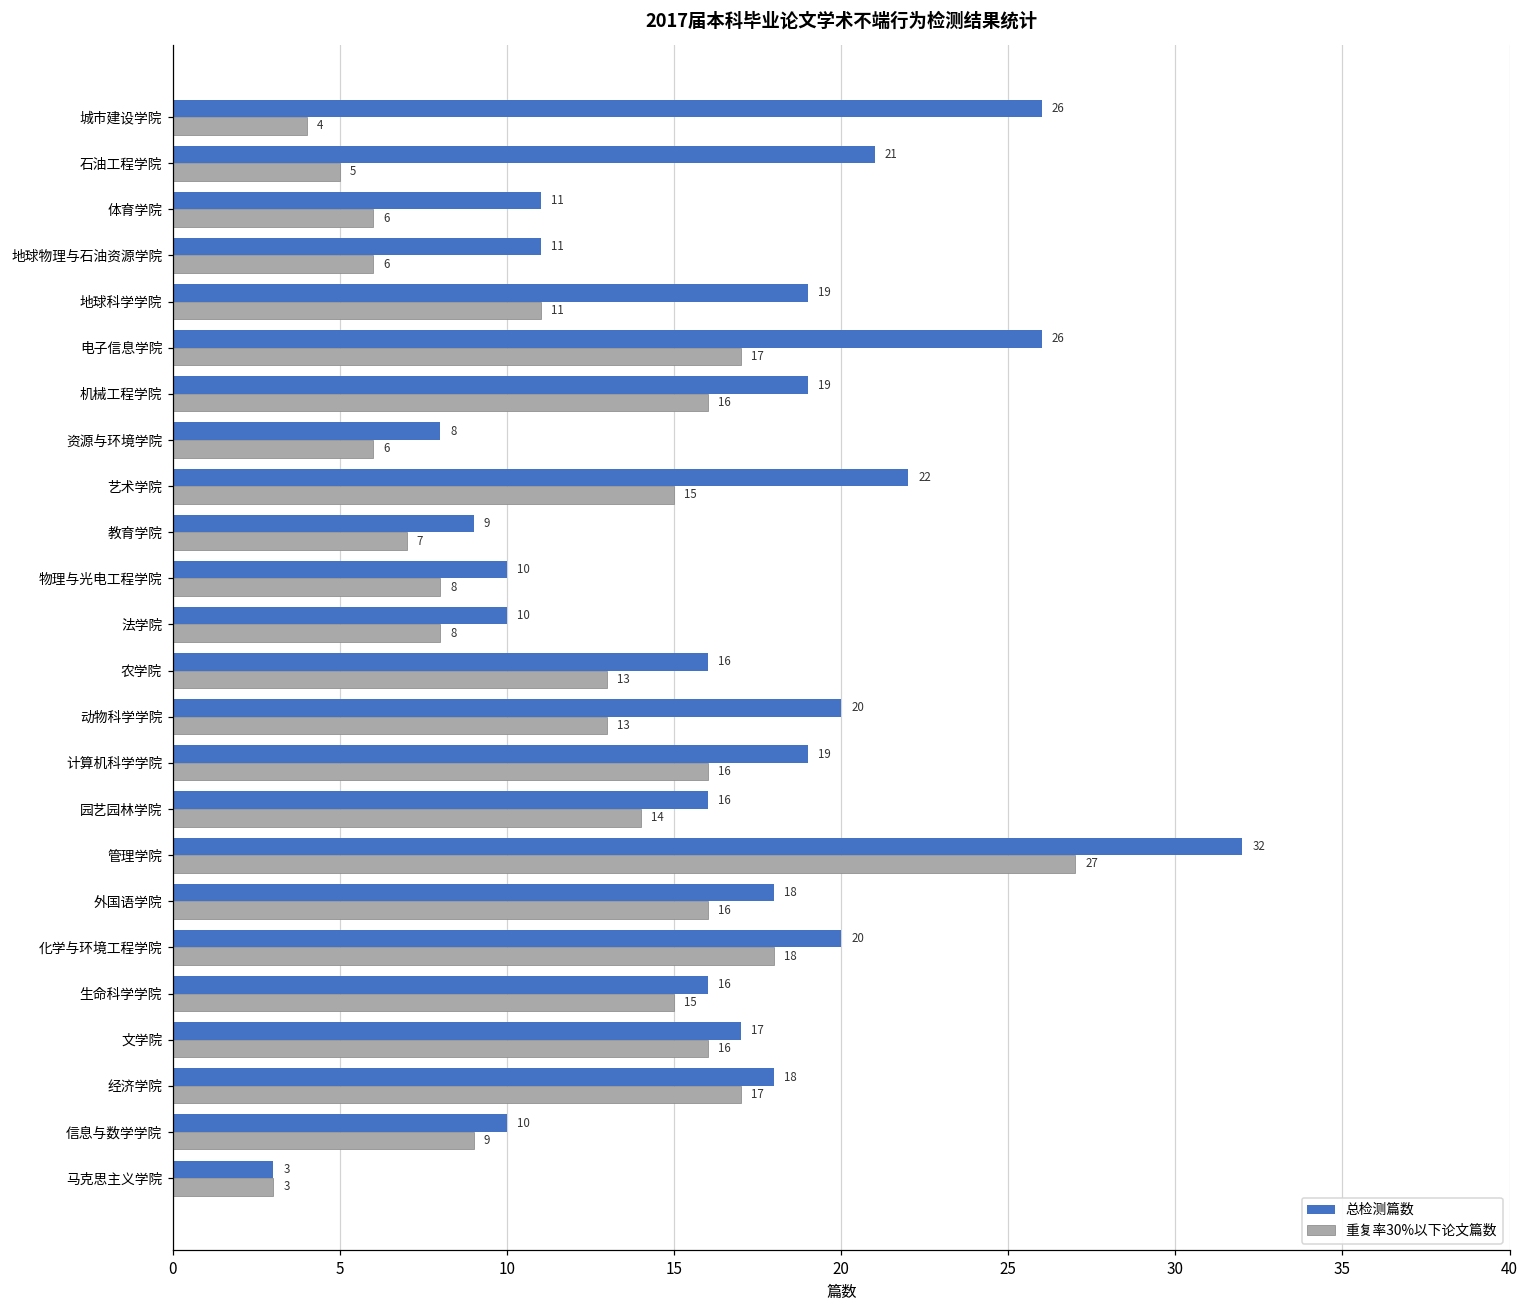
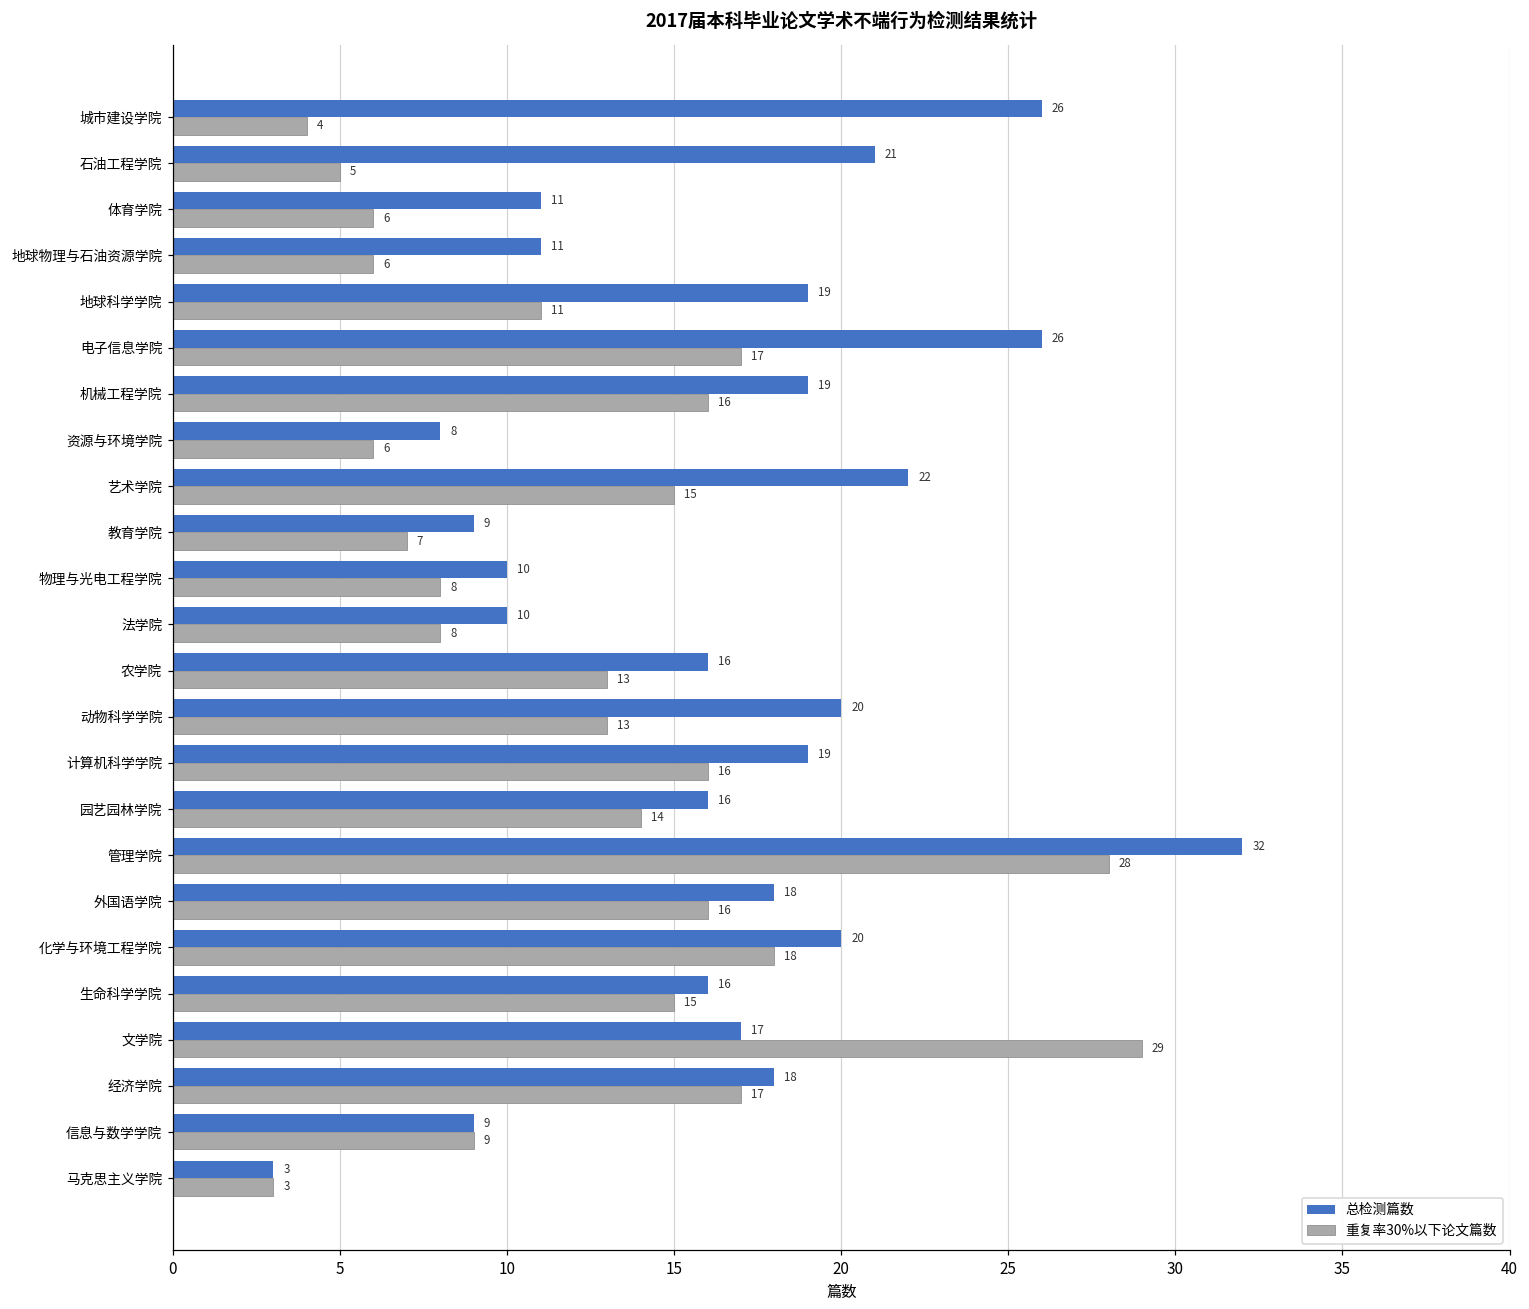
  {
    "总检测篇数": {
      "城市建设学院": 26,
      "石油工程学院": 21,
      "体育学院": 11,
      "地球物理与石油资源学院": 11,
      "地球科学学院": 19,
      "电子信息学院": 26,
      "机械工程学院": 19,
      "资源与环境学院": 8,
      "艺术学院": 22,
      "教育学院": 9,
      "物理与光电工程学院": 10,
      "法学院": 10,
      "农学院": 16,
      "动物科学学院": 20,
      "计算机科学学院": 19,
      "园艺园林学院": 16,
      "管理学院": 32,
      "外国语学院": 18,
      "化学与环境工程学院": 20,
      "生命科学学院": 16,
      "文学院": 17,
      "经济学院": 18,
-     "信息与数学学院": 10,
+     "信息与数学学院": 9,
      "马克思主义学院": 3
    },
    "重复率30%以下论文篇数": {
      "城市建设学院": 4,
      "石油工程学院": 5,
      "体育学院": 6,
      "地球物理与石油资源学院": 6,
      "地球科学学院": 11,
      "电子信息学院": 17,
      "机械工程学院": 16,
      "资源与环境学院": 6,
      "艺术学院": 15,
      "教育学院": 7,
      "物理与光电工程学院": 8,
      "法学院": 8,
      "农学院": 13,
      "动物科学学院": 13,
      "计算机科学学院": 16,
      "园艺园林学院": 14,
-     "管理学院": 27,
+     "管理学院": 28,
      "外国语学院": 16,
      "化学与环境工程学院": 18,
      "生命科学学院": 15,
-     "文学院": 16,
+     "文学院": 29,
      "经济学院": 17,
      "信息与数学学院": 9,
      "马克思主义学院": 3
    }
  }
